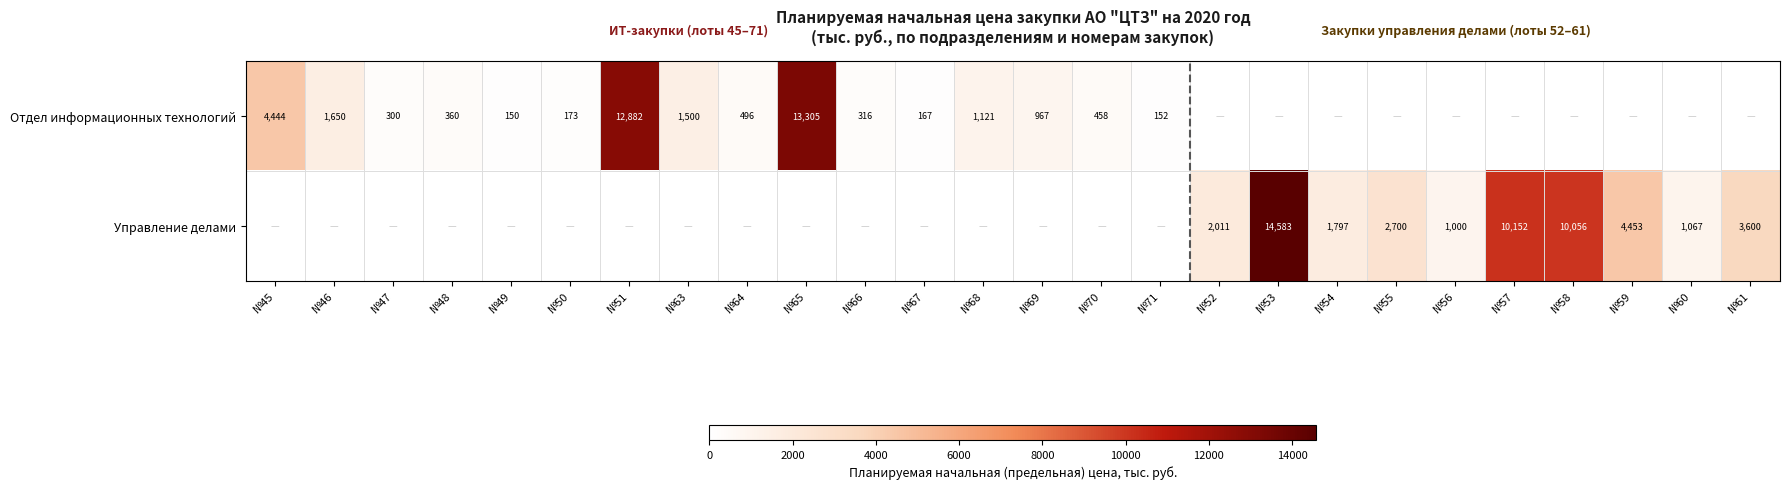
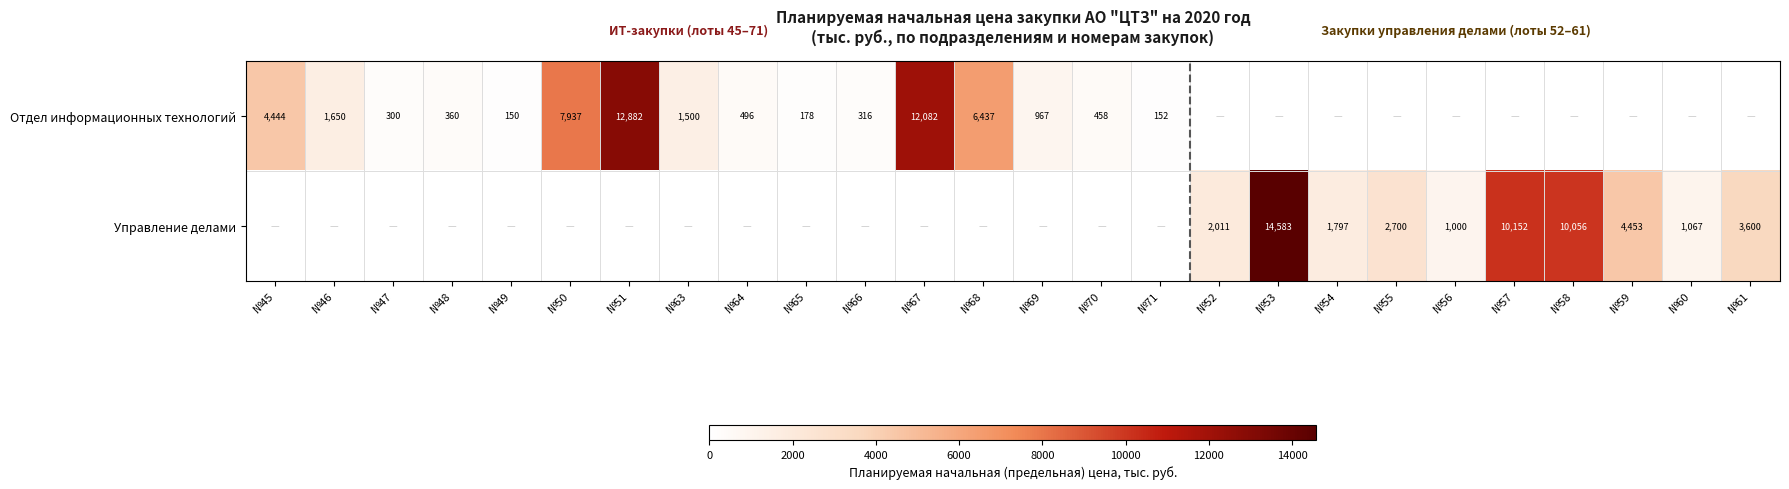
  {
    "Отдел информационных технологий": {
      "№45": "4,444",
      "№46": "1,650",
      "№47": "300",
      "№48": "360",
      "№49": "150",
-     "№50": "173",
+     "№50": "7,937",
      "№51": "12,882",
      "№63": "1,500",
      "№64": "496",
-     "№65": "13,305",
+     "№65": "178",
      "№66": "316",
-     "№67": "167",
-     "№68": "1,121",
+     "№67": "12,082",
+     "№68": "6,437",
      "№69": "967",
      "№70": "458",
      "№71": "152"
    },
    "Управление делами": {
      "№52": "2,011",
      "№53": "14,583",
      "№54": "1,797",
      "№55": "2,700",
      "№56": "1,000",
      "№57": "10,152",
      "№58": "10,056",
      "№59": "4,453",
      "№60": "1,067",
      "№61": "3,600"
    }
  }
